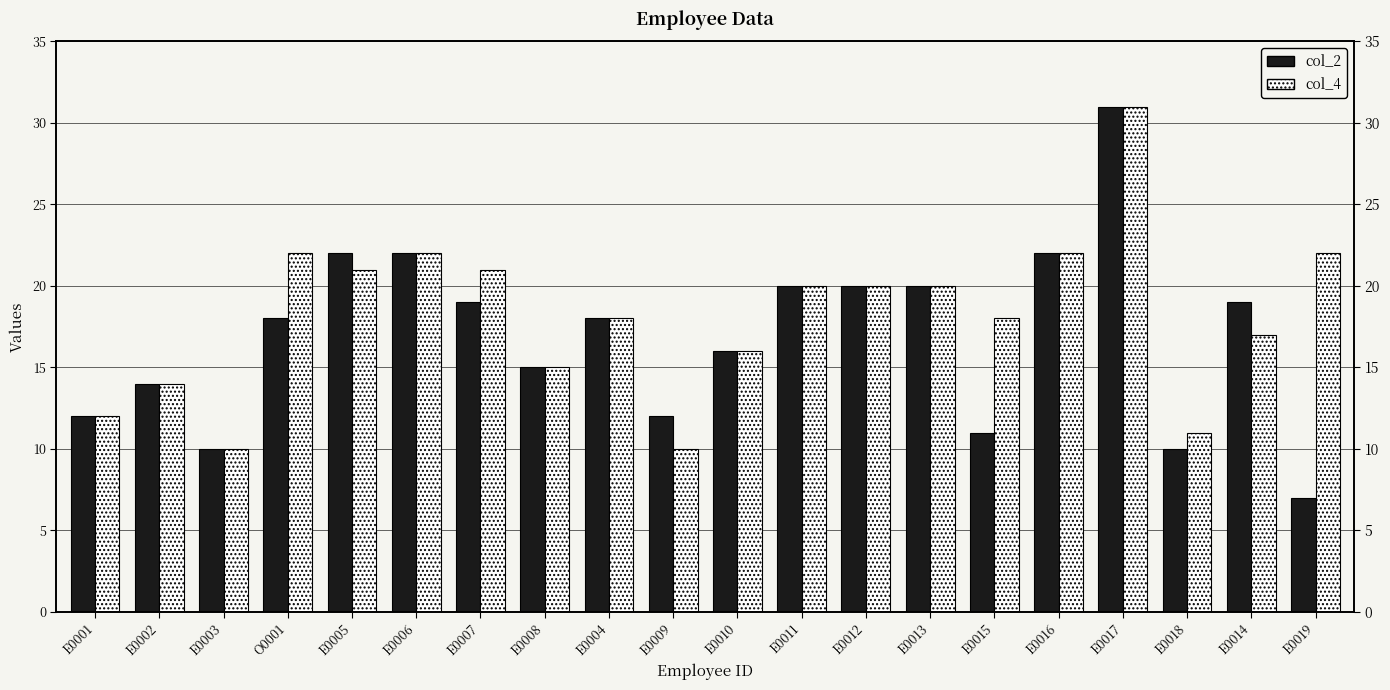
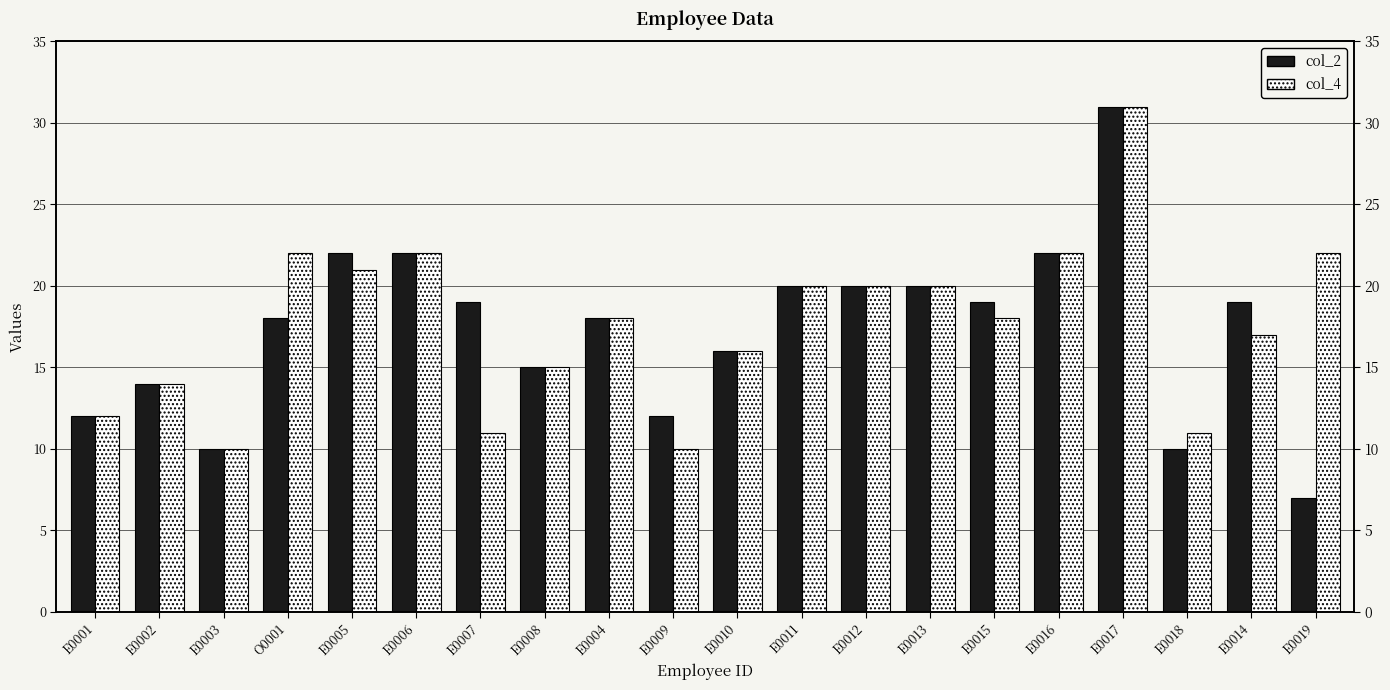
  {
    "col_2": {
      "E0001": 12,
      "E0002": 14,
      "E0003": 10,
      "O0001": 18,
      "E0005": 22,
      "E0006": 22,
      "E0007": 19,
      "E0008": 15,
      "E0004": 18,
      "E0009": 12,
      "E0010": 16,
      "E0011": 20,
      "E0012": 20,
      "E0013": 20,
-     "E0015": 11,
+     "E0015": 19,
      "E0016": 22,
      "E0017": 31,
      "E0018": 10,
      "E0014": 19,
      "E0019": 7
    },
    "col_4": {
      "E0001": 12,
      "E0002": 14,
      "E0003": 10,
      "O0001": 22,
      "E0005": 21,
      "E0006": 22,
-     "E0007": 21,
+     "E0007": 11,
      "E0008": 15,
      "E0004": 18,
      "E0009": 10,
      "E0010": 16,
      "E0011": 20,
      "E0012": 20,
      "E0013": 20,
      "E0015": 18,
      "E0016": 22,
      "E0017": 31,
      "E0018": 11,
      "E0014": 17,
      "E0019": 22
    }
  }
